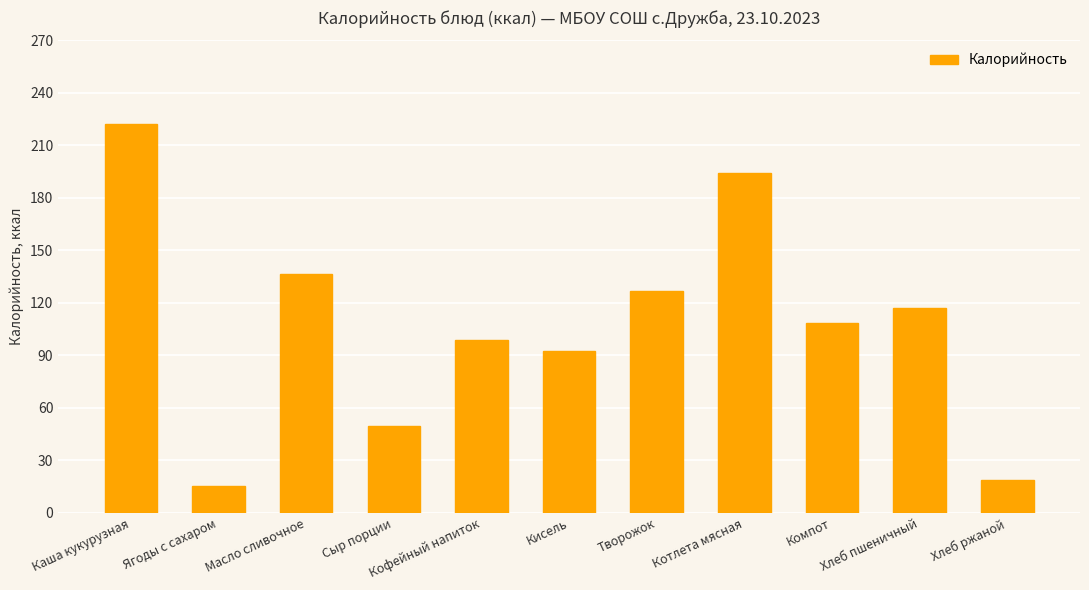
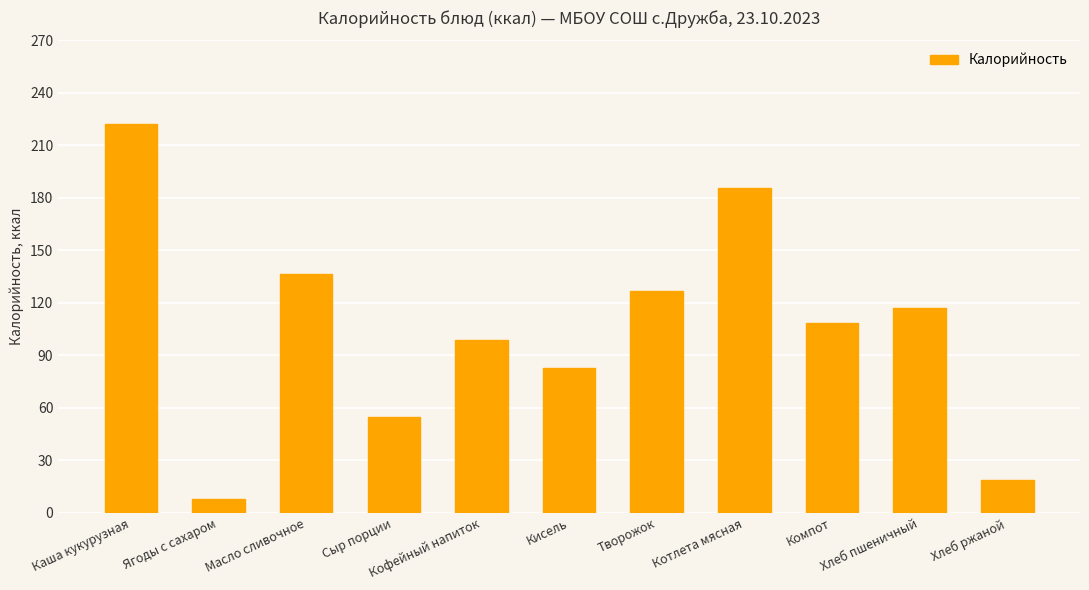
  {
    "Каша кукурузная": 222,
-   "Ягоды с сахаром": 15,
+   "Ягоды с сахаром": 8,
    "Масло сливочное": 137,
-   "Сыр порции": 50,
+   "Сыр порции": 55,
    "Кофейный напиток": 99,
-   "Кисель": 93,
+   "Кисель": 83,
    "Творожок": 127,
-   "Котлета мясная": 194,
+   "Котлета мясная": 185,
    "Компот": 109,
    "Хлеб пшеничный": 117,
    "Хлеб ржаной": 19
  }
